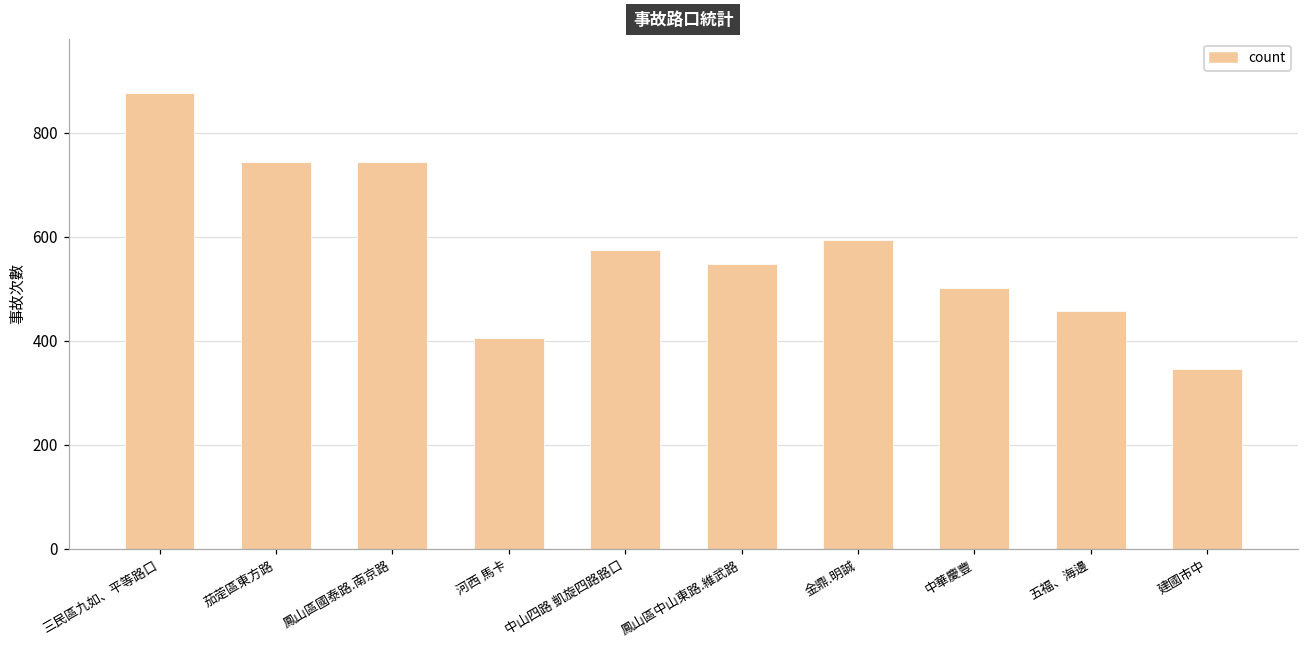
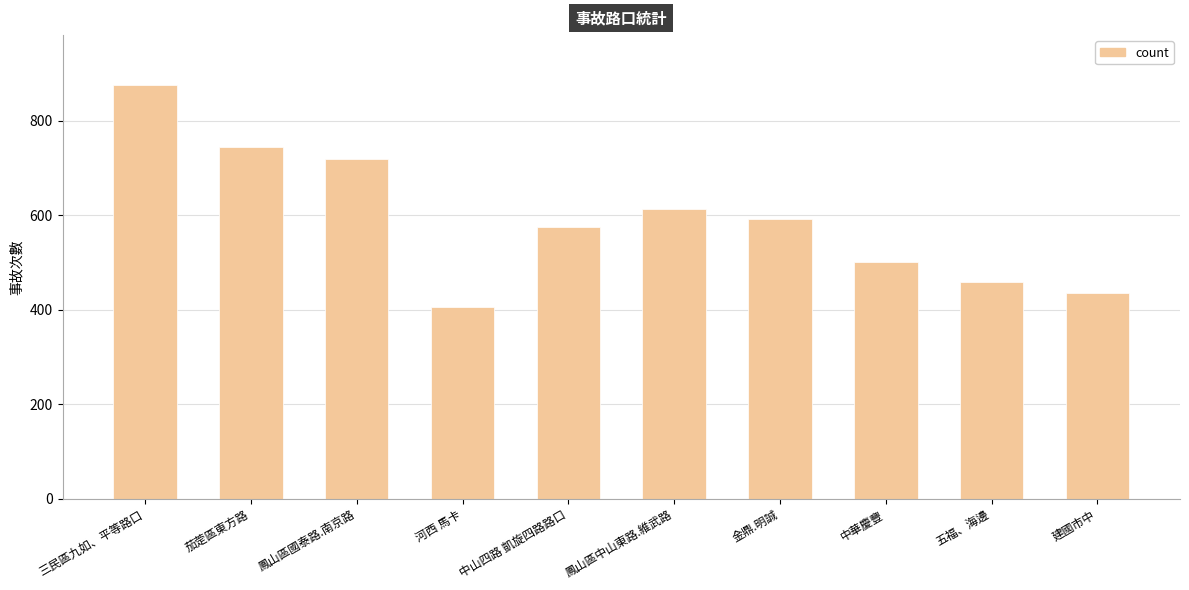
  {
    "三民區九如、平等路口": 880,
    "茄萣區東方路": 740,
-   "鳳山區國泰路.南京路": 740,
+   "鳳山區國泰路.南京路": 720,
    "河西 馬卡": 410,
    "中山四路 凱旋四路路口": 580,
-   "鳳山區中山東路.維武路": 550,
+   "鳳山區中山東路.維武路": 610,
    "金鼎.明誠": 590,
    "中華慶豐": 500,
    "五福、海邊": 460,
-   "建國市中": 350
+   "建國市中": 440
  }
